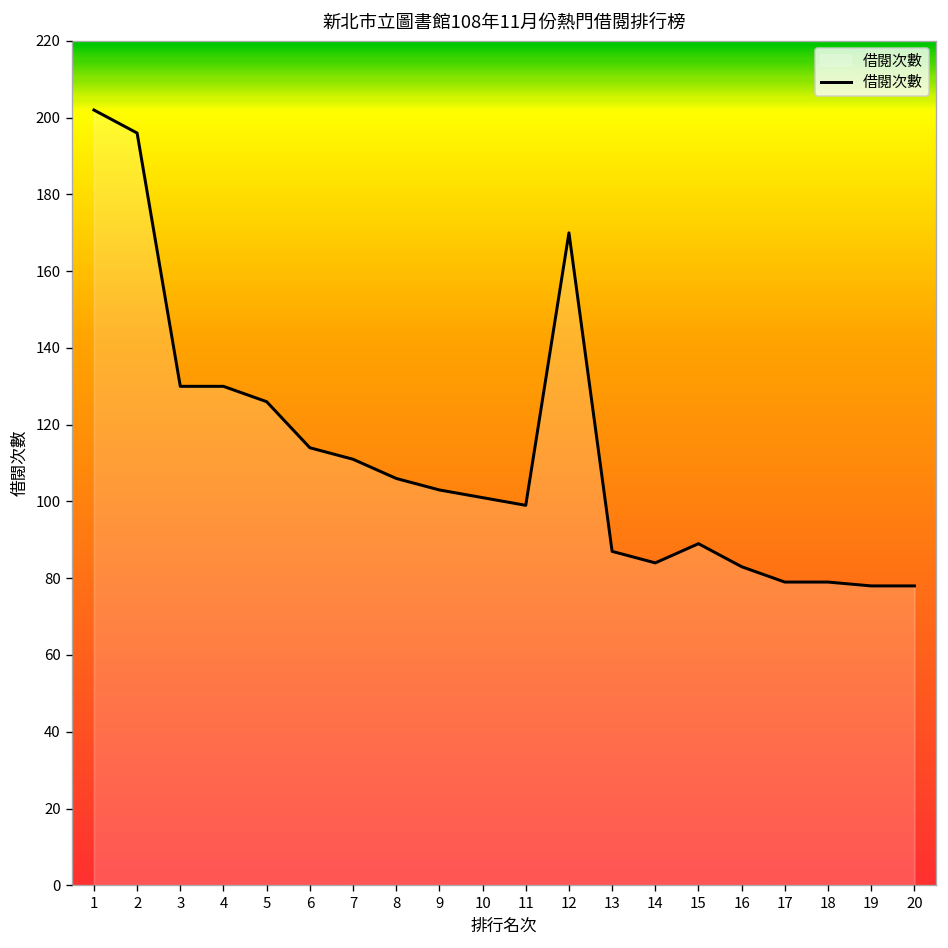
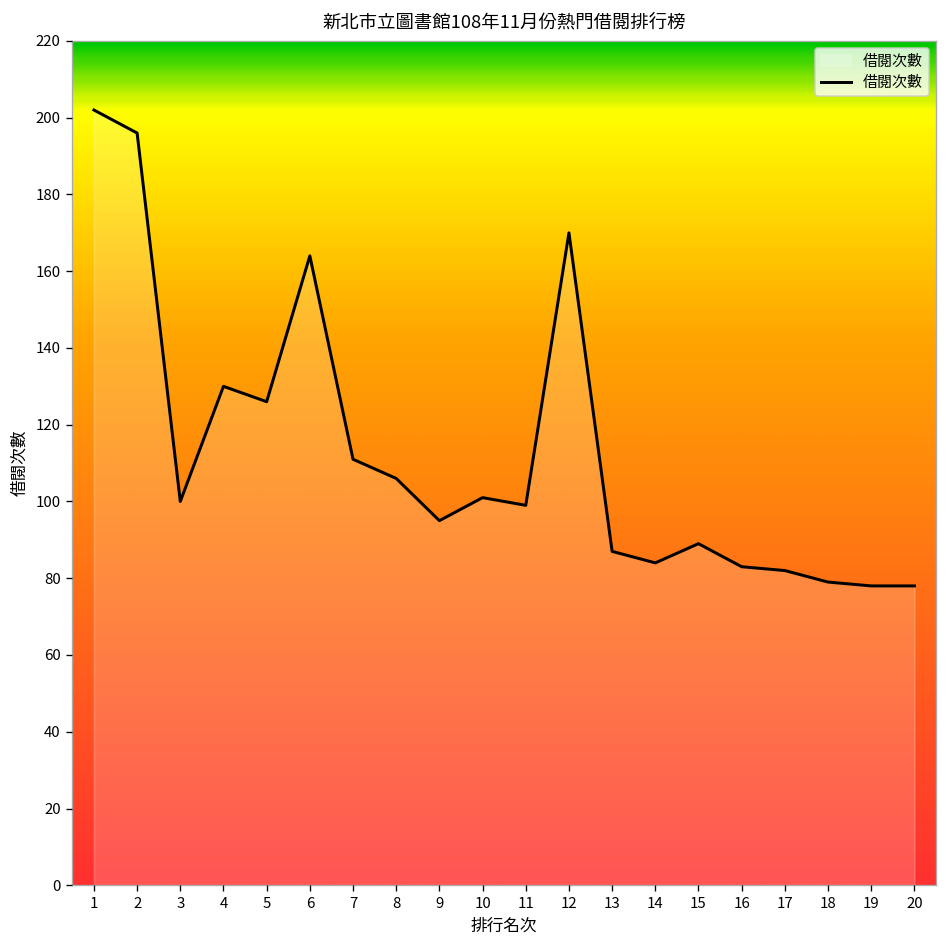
  {
    "1": 202,
    "2": 196,
-   "3": 130,
+   "3": 100,
    "4": 130,
    "5": 126,
-   "6": 114,
+   "6": 164,
    "7": 111,
    "8": 106,
-   "9": 103,
+   "9": 95,
    "10": 101,
    "11": 99,
    "12": 170,
    "13": 87,
    "14": 84,
    "15": 89,
    "16": 83,
-   "17": 79,
+   "17": 82,
    "18": 79,
    "19": 78,
    "20": 78
  }
